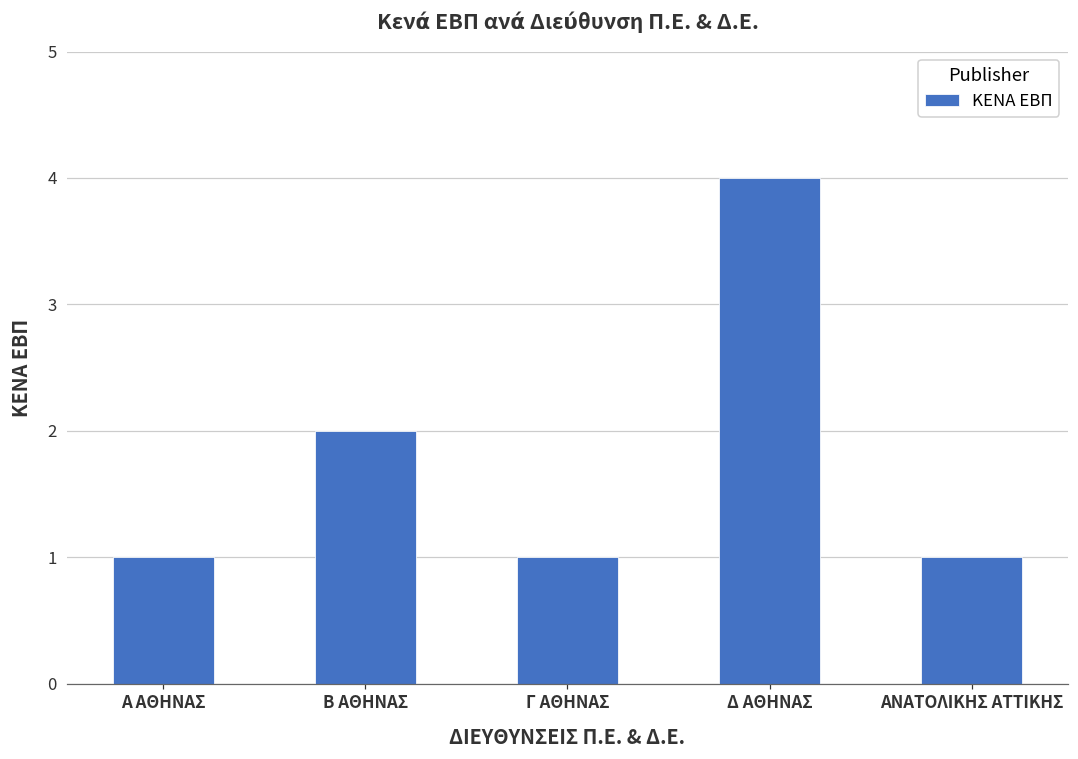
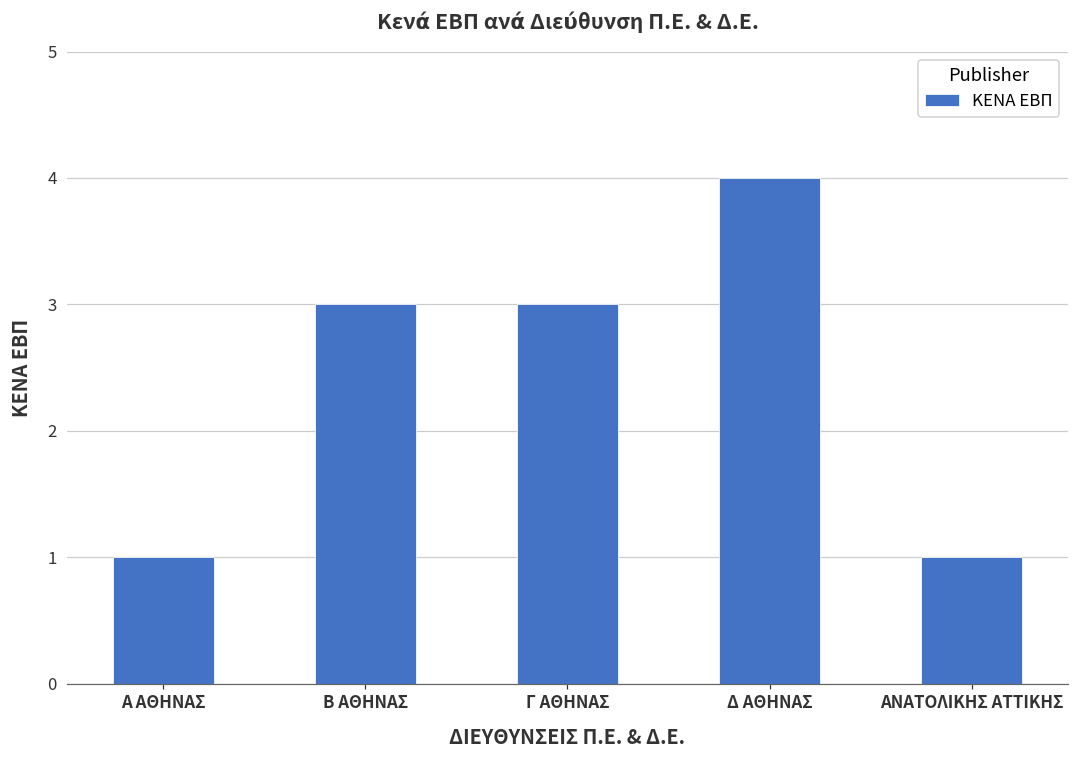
  {
    "Α ΑΘΗΝΑΣ": 1,
-   "Β ΑΘΗΝΑΣ": 2,
-   "Γ ΑΘΗΝΑΣ": 1,
+   "Β ΑΘΗΝΑΣ": 3,
+   "Γ ΑΘΗΝΑΣ": 3,
    "Δ ΑΘΗΝΑΣ": 4,
    "ΑΝΑΤΟΛΙΚΗΣ ΑΤΤΙΚΗΣ": 1
  }
